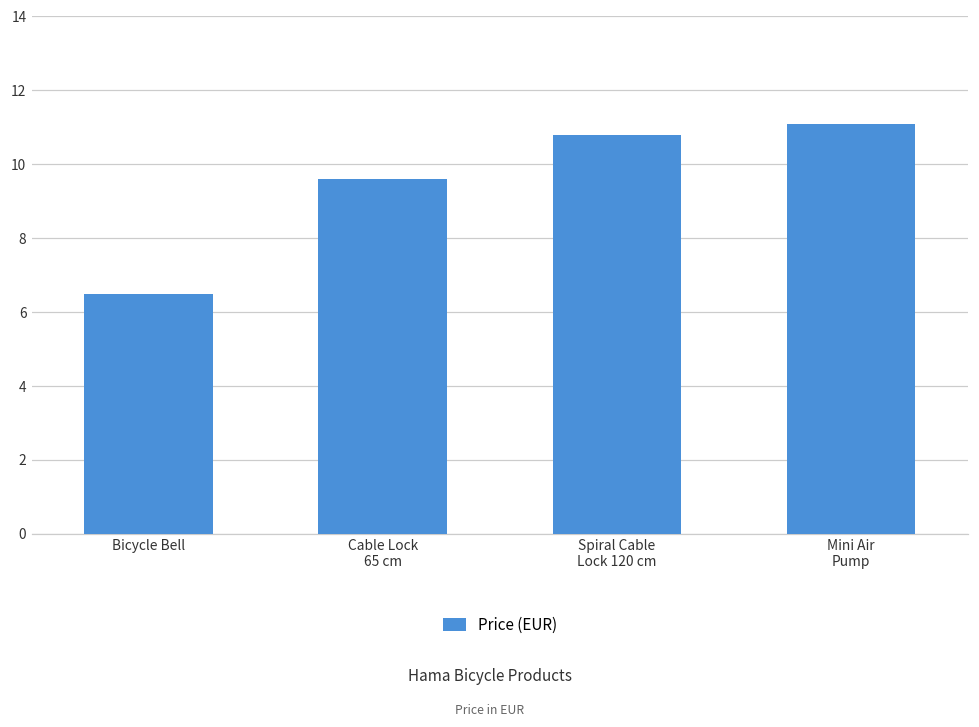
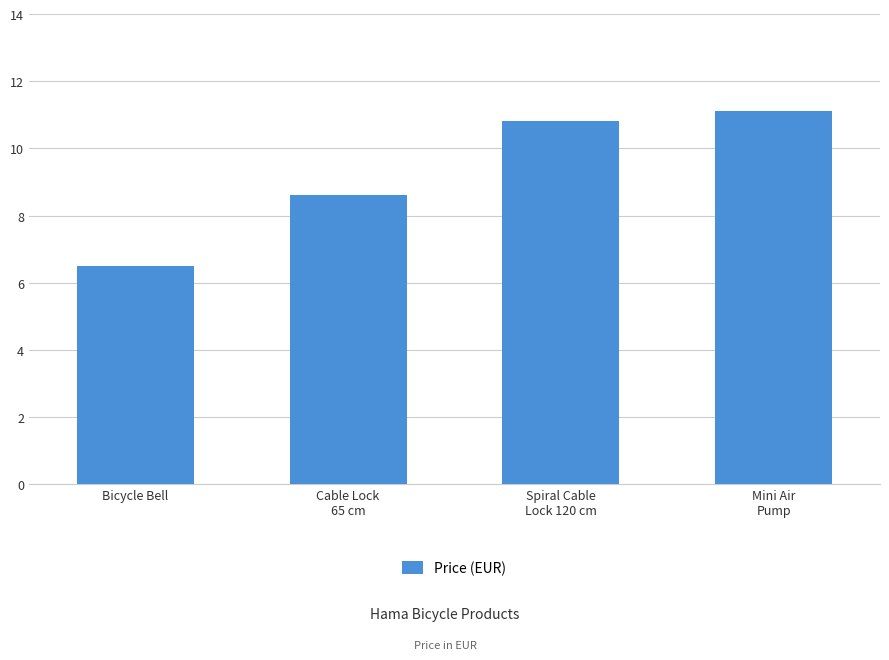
  {
    "Bicycle Bell": 6.5,
-   "Cable Lock 65 cm": 9.6,
+   "Cable Lock 65 cm": 8.6,
    "Spiral Cable Lock 120 cm": 10.8,
    "Mini Air Pump": 11.1
  }
